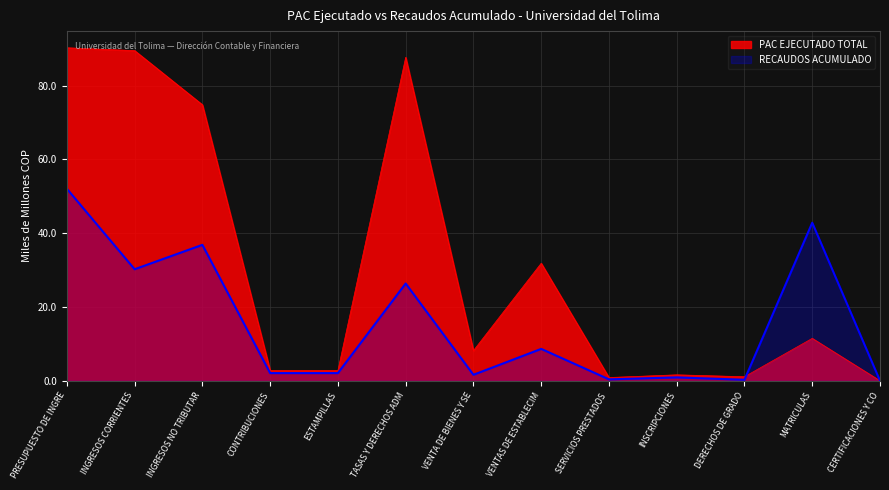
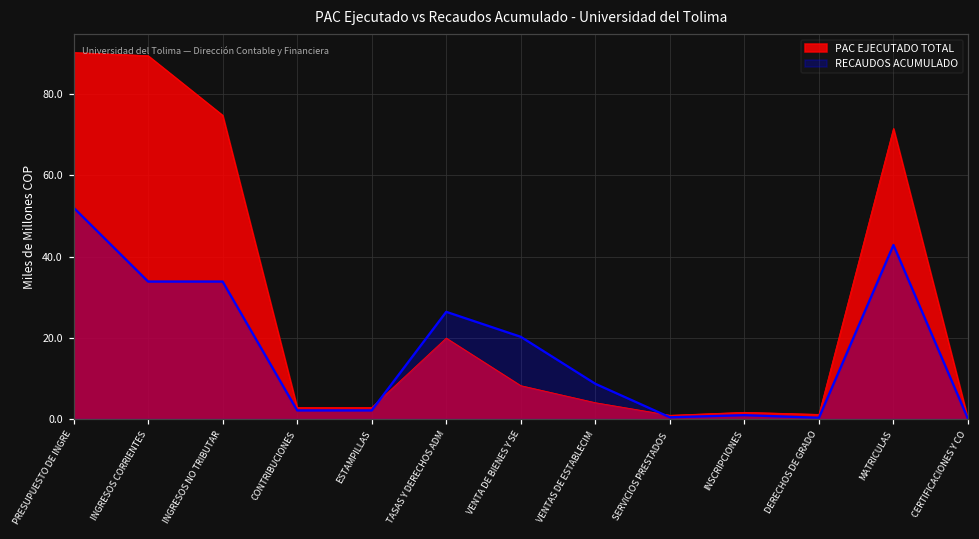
  {
    "PAC EJECUTADO TOTAL": {
      "PRESUPUESTO DE INGRE": 90,
      "INGRESOS CORRIENTES": 90,
      "INGRESOS NO TRIBUTAR": 75,
      "CONTRIBUCIONES": 3,
      "ESTAMPILLAS": 3,
-     "TASAS Y DERECHOS ADM": 88,
+     "TASAS Y DERECHOS ADM": 20,
      "VENTA DE BIENES Y SE": 8,
-     "VENTAS DE ESTABLECIM": 32,
+     "VENTAS DE ESTABLECIM": 4,
      "INSCRIPCIONES": 2,
      "DERECHOS DE GRADO": 1,
-     "MATRICULAS": 12
+     "MATRICULAS": 72
    },
    "RECAUDOS ACUMULADO": {
      "PRESUPUESTO DE INGRE": 52,
-     "INGRESOS CORRIENTES": 30,
-     "INGRESOS NO TRIBUTAR": 37,
+     "INGRESOS CORRIENTES": 34,
+     "INGRESOS NO TRIBUTAR": 34,
      "CONTRIBUCIONES": 2,
      "ESTAMPILLAS": 2,
      "TASAS Y DERECHOS ADM": 26,
-     "VENTA DE BIENES Y SE": 2,
+     "VENTA DE BIENES Y SE": 20,
      "VENTAS DE ESTABLECIM": 9,
      "INSCRIPCIONES": 1,
      "DERECHOS DE GRADO": 0,
      "MATRICULAS": 43
    }
  }
